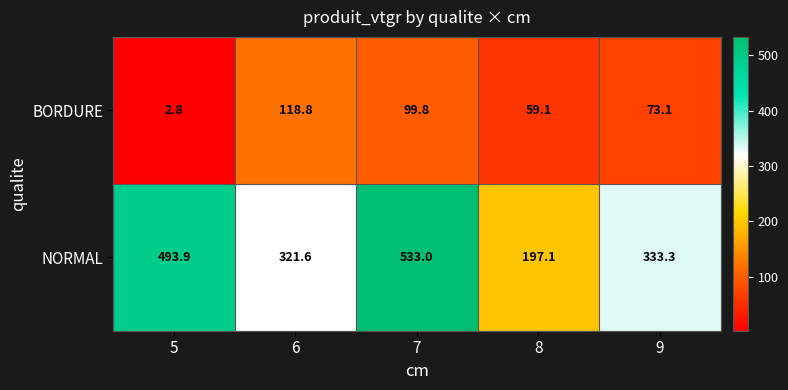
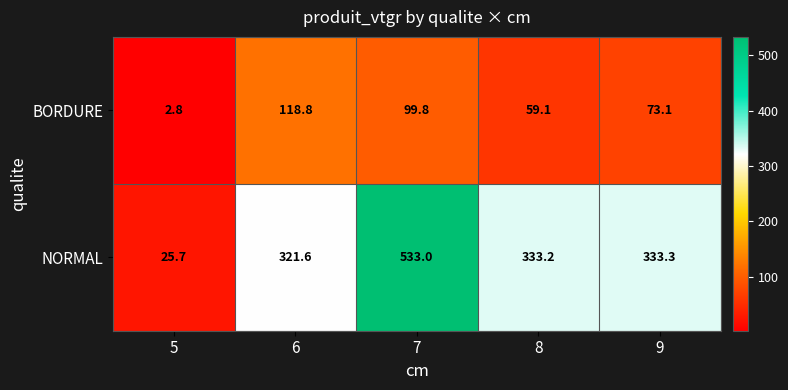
  {
    "BORDURE": {
      "5": 2.8,
      "6": 118.8,
      "7": 99.8,
      "8": 59.1,
      "9": 73.1
    },
    "NORMAL": {
-     "5": 493.9,
+     "5": 25.7,
      "6": 321.6,
      "7": 533.0,
-     "8": 197.1,
+     "8": 333.2,
      "9": 333.3
    }
  }
